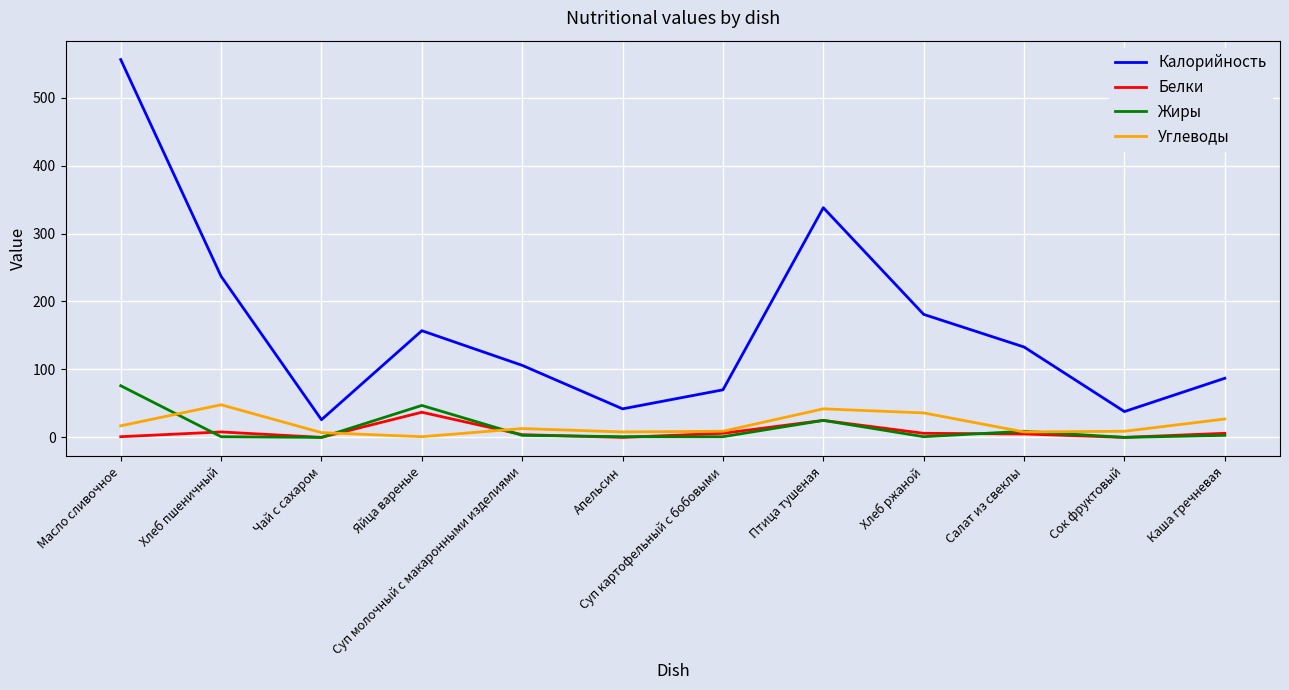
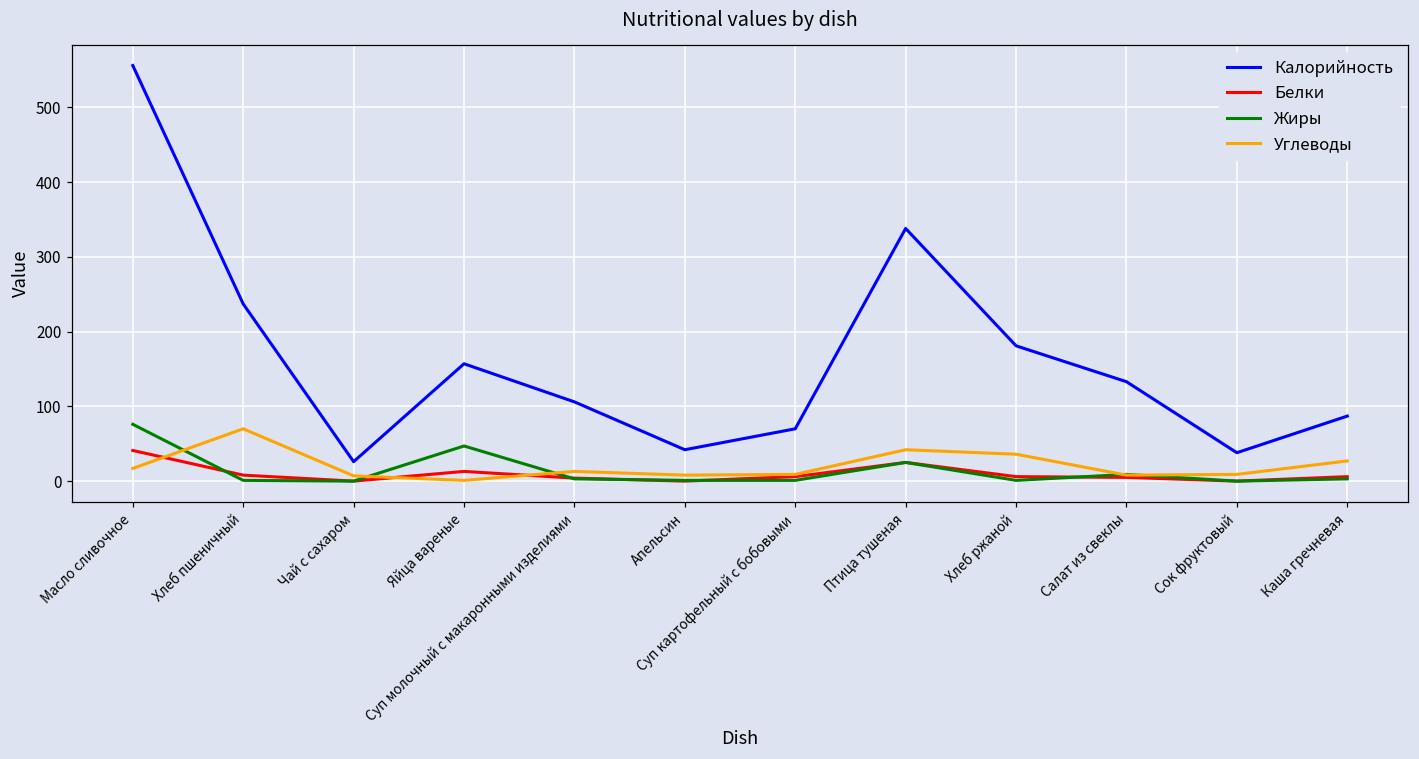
  {
    "Калорийность": {
      "Масло сливочное": 560,
      "Хлеб пшеничный": 240,
      "Чай с сахаром": 30,
      "Яйца вареные": 160,
      "Суп молочный с макаронными изделиями": 110,
      "Апельсин": 40,
      "Суп картофельный с бобовыми": 70,
      "Птица тушеная": 340,
      "Хлеб ржаной": 180,
      "Салат из свеклы": 130,
      "Сок фруктовый": 40,
      "Каша гречневая": 90
    },
    "Белки": {
-     "Масло сливочное": 0,
+     "Масло сливочное": 40,
      "Хлеб пшеничный": 10,
-     "Яйца вареные": 40,
+     "Яйца вареные": 10,
      "Хлеб ржаной": 10
    },
    "Жиры": {
      "Масло сливочное": 80,
      "Хлеб пшеничный": 0,
      "Яйца вареные": 50,
      "Суп картофельный с бобовыми": 0,
      "Хлеб ржаной": 0
    },
    "Углеводы": {
      "Масло сливочное": 20,
-     "Хлеб пшеничный": 50,
+     "Хлеб пшеничный": 70,
      "Чай с сахаром": 10,
      "Яйца вареные": 0,
      "Суп молочный с макаронными изделиями": 10,
      "Апельсин": 10,
      "Птица тушеная": 40,
      "Хлеб ржаной": 40,
      "Сок фруктовый": 10,
      "Каша гречневая": 30
    }
  }
